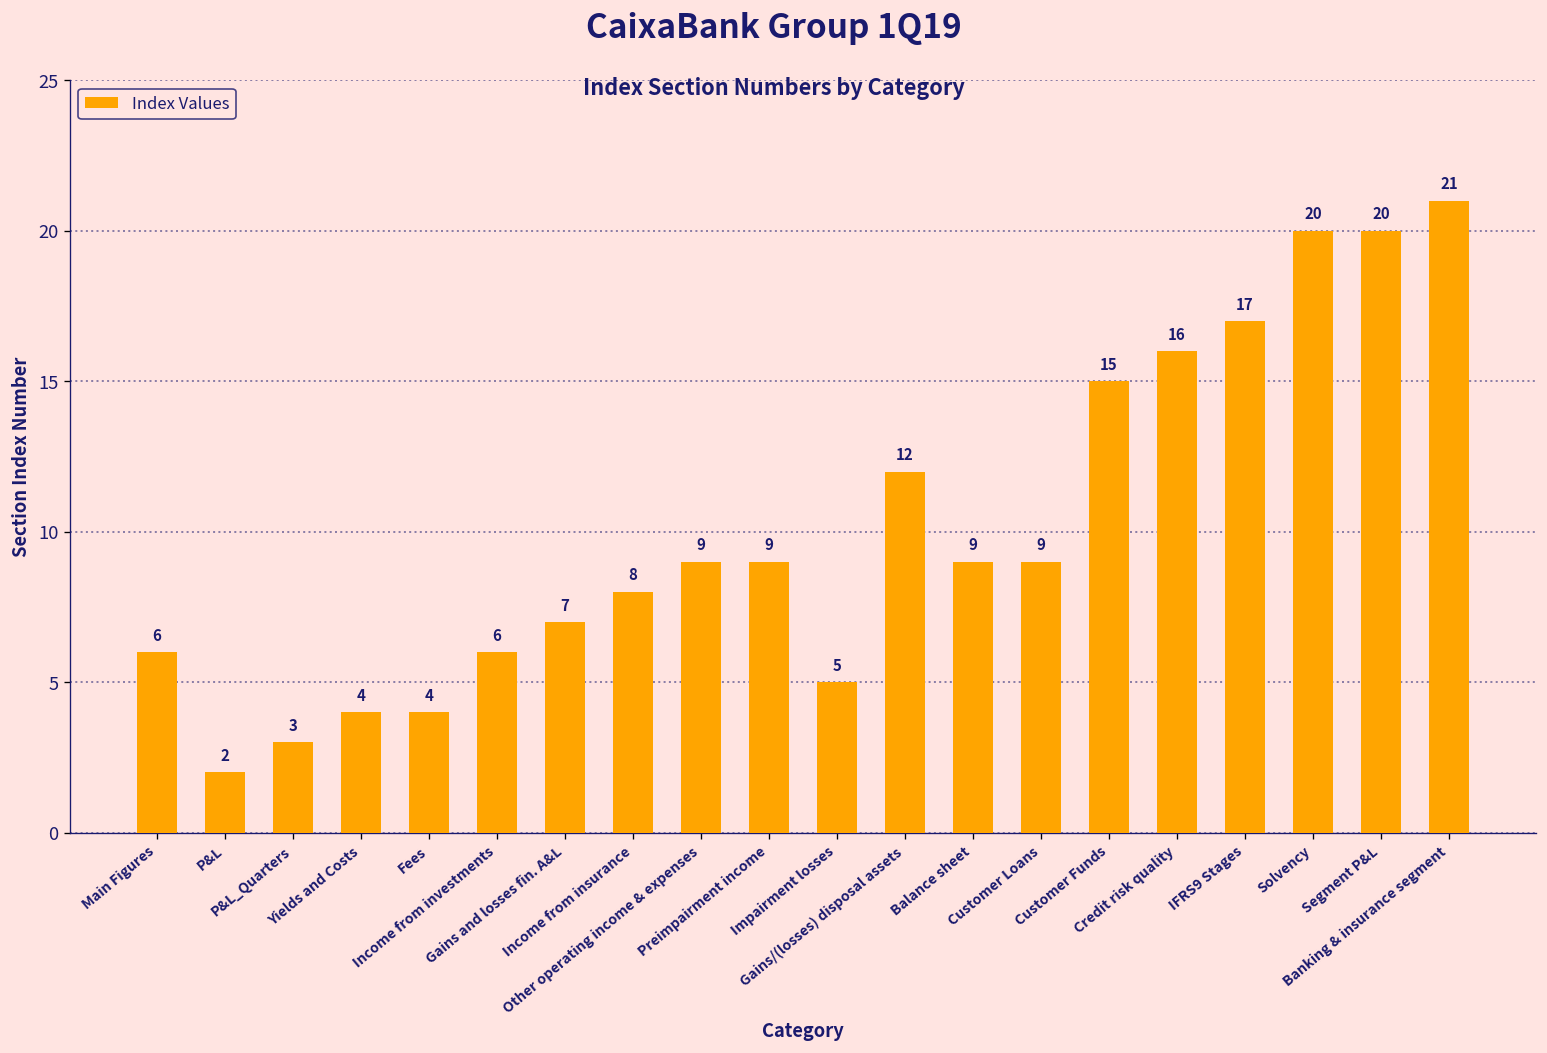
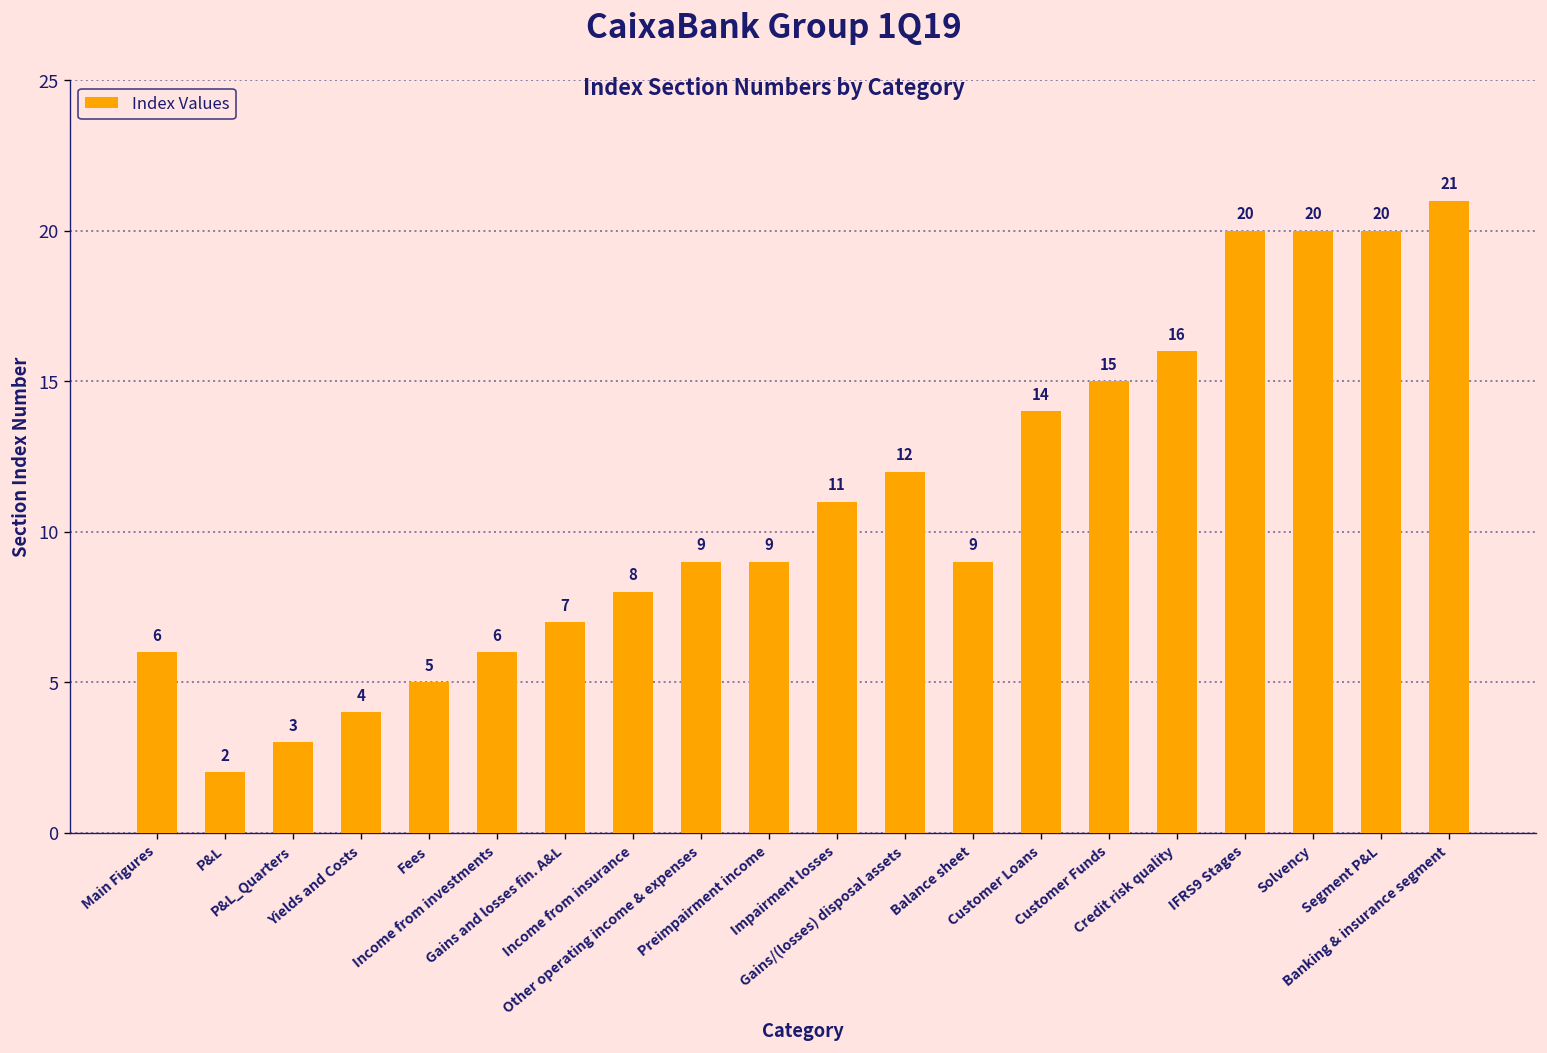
  {
    "Main Figures": 6,
    "P&L": 2,
    "P&L_Quarters": 3,
    "Yields and Costs": 4,
-   "Fees": 4,
+   "Fees": 5,
    "Income from investments": 6,
    "Gains and losses fin. A&L": 7,
    "Income from insurance": 8,
    "Other operating income & expenses": 9,
    "Preimpairment income": 9,
-   "Impairment losses": 5,
+   "Impairment losses": 11,
    "Gains/(losses) disposal assets": 12,
    "Balance sheet": 9,
-   "Customer Loans": 9,
+   "Customer Loans": 14,
    "Customer Funds": 15,
    "Credit risk quality": 16,
-   "IFRS9 Stages": 17,
+   "IFRS9 Stages": 20,
    "Solvency": 20,
    "Segment P&L": 20,
    "Banking & insurance segment": 21
  }
